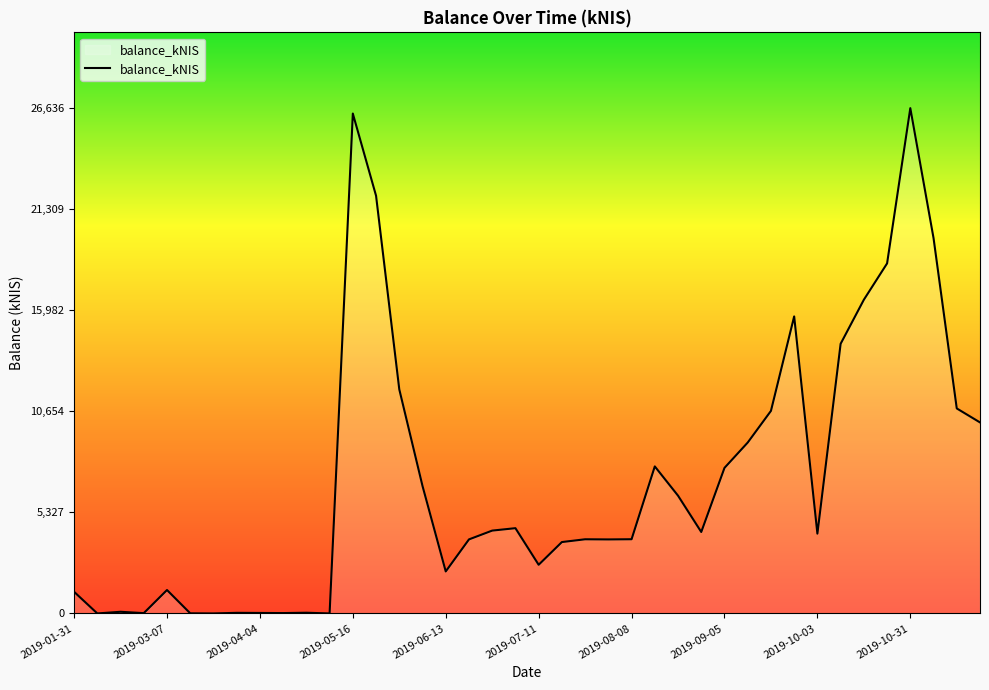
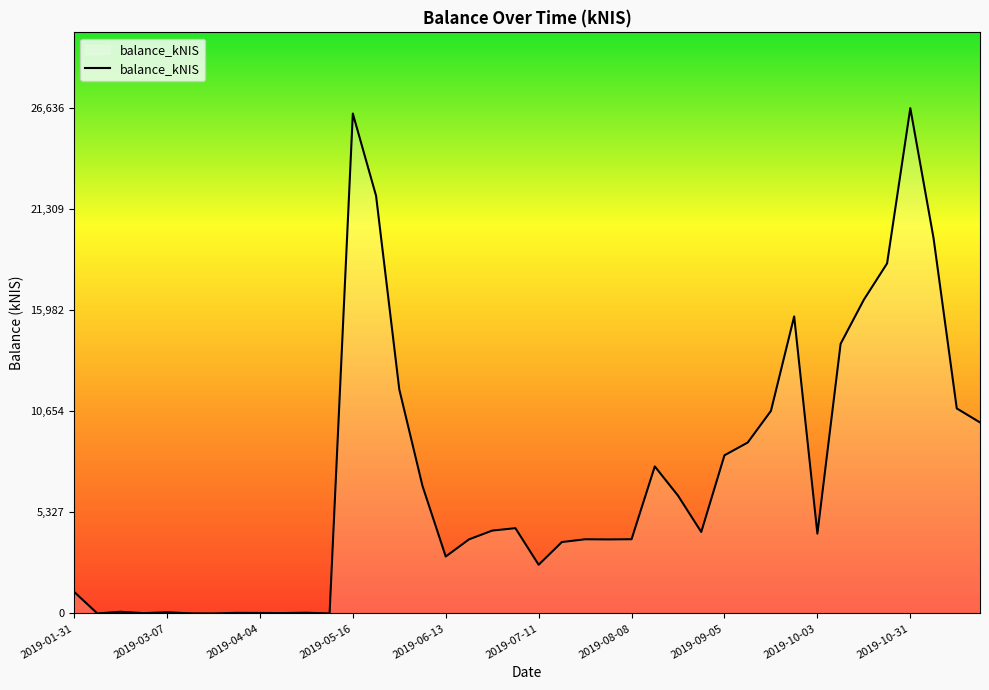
  {
    "2019-01-31": "1,100",
-   "2019-03-07": "1,200",
+   "2019-03-07": "100",
    "2019-04-04": "0",
    "2019-05-16": "26,400",
-   "2019-06-13": "2,200",
+   "2019-06-13": "3,000",
    "2019-07-11": "2,600",
    "2019-08-08": "3,900",
-   "2019-09-05": "7,700",
+   "2019-09-05": "8,300",
    "2019-10-03": "4,200",
    "2019-10-31": "26,600"
  }
